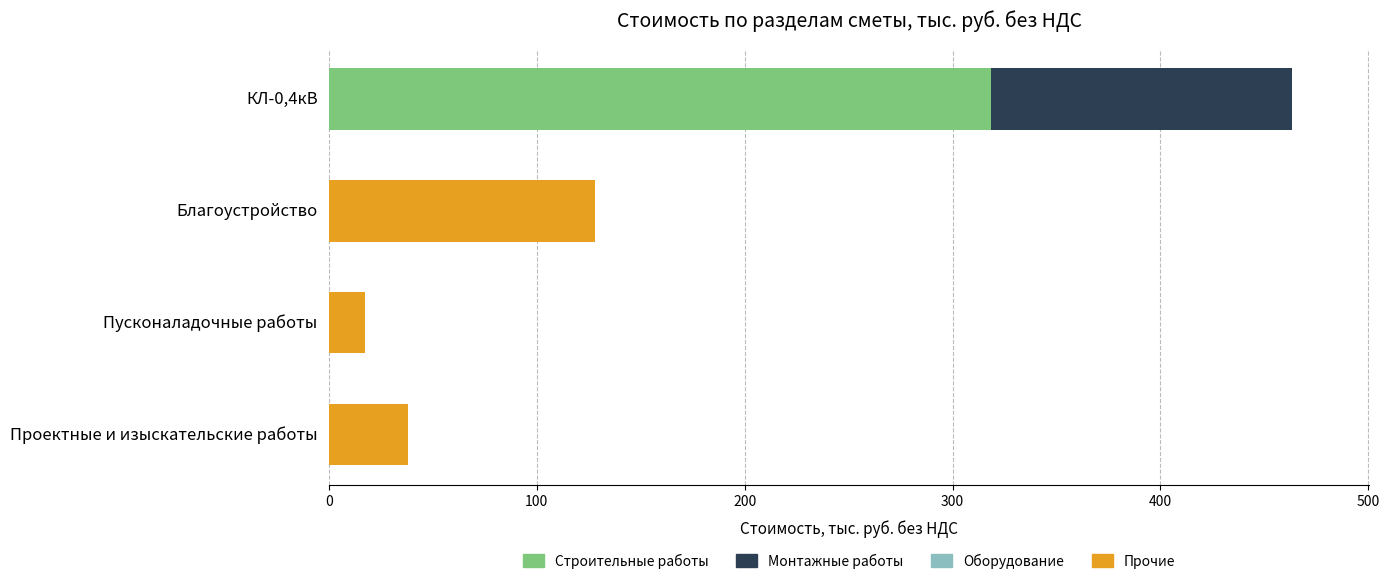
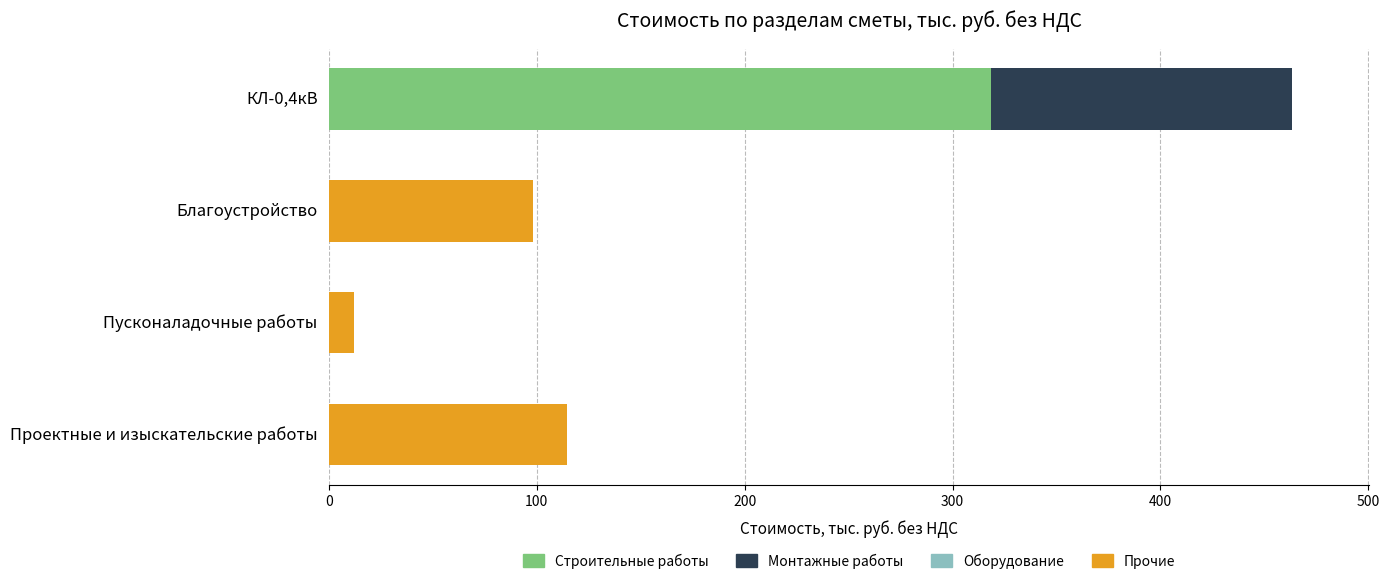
  {
    "Строительные работы": {
      "КЛ-0,4кВ": 319,
      "Благоустройство": 0,
      "Пусконаладочные работы": 0,
      "Проектные и изыскательские работы": 0
    },
    "Оборудование": {
      "Благоустройство": 0,
      "Пусконаладочные работы": 0,
      "Проектные и изыскательские работы": 0
    },
    "Прочие": {
      "КЛ-0,4кВ": 0,
-     "Благоустройство": 128,
-     "Пусконаладочные работы": 18,
-     "Проектные и изыскательские работы": 38
+     "Благоустройство": 98,
+     "Пусконаладочные работы": 12,
+     "Проектные и изыскательские работы": 115
    }
  }
